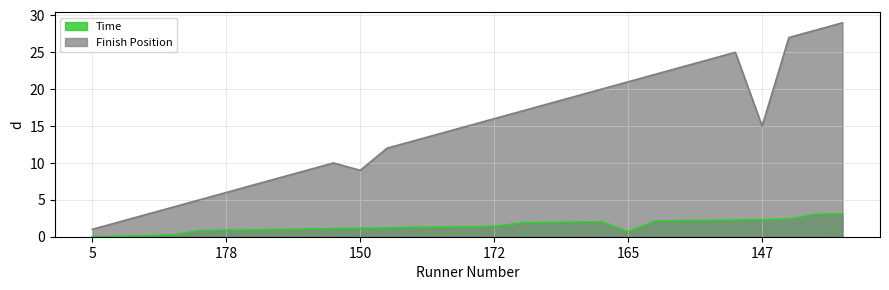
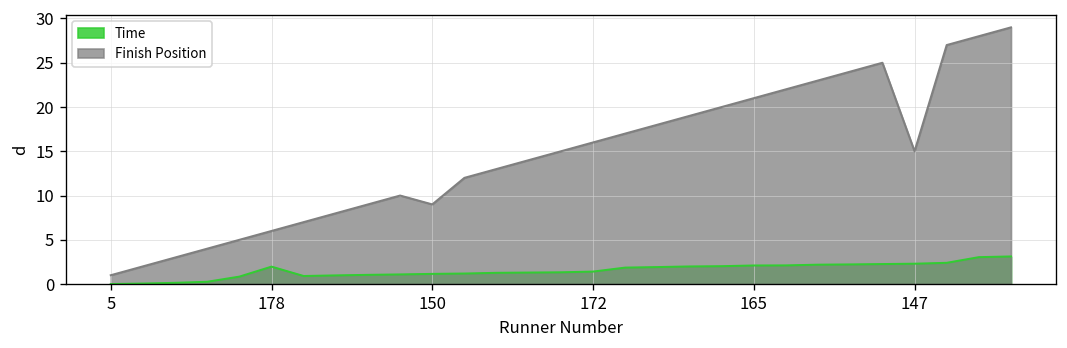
  {
    "Time": {
      "5": 0,
-     "178": 1,
+     "178": 2,
      "150": 1,
      "172": 1,
-     "165": 1,
+     "165": 2,
      "147": 2
    },
    "Finish Position": {
      "5": 1,
      "178": 6,
      "150": 9,
      "172": 16,
      "165": 21,
      "147": 15
    }
  }
